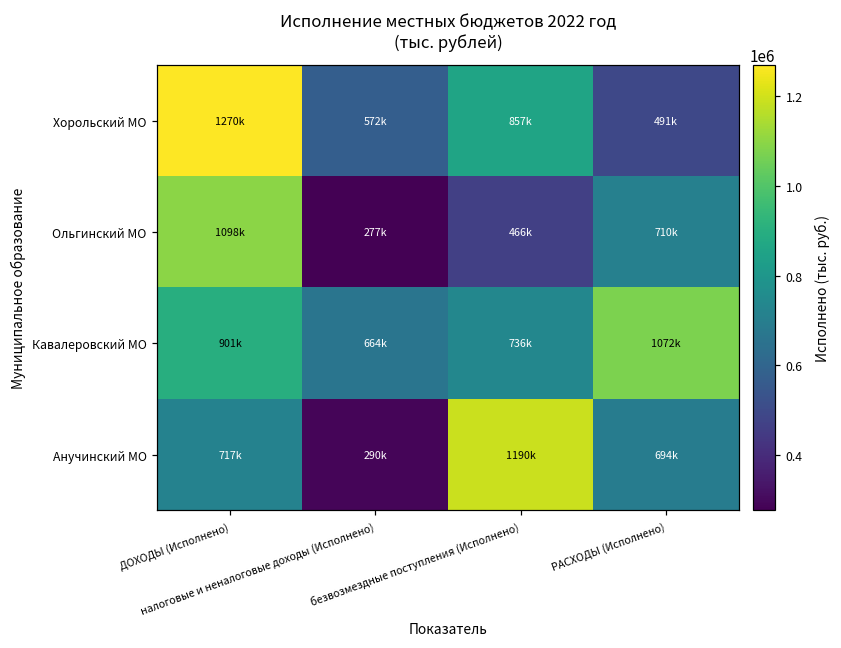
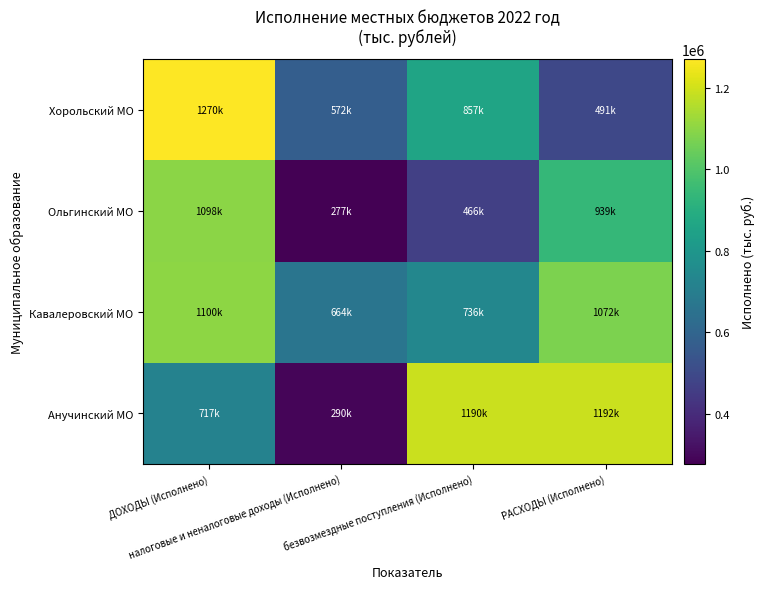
  {
    "Хорольский МО": {
      "ДОХОДЫ (Исполнено)": "1270k",
      "налоговые и неналоговые доходы (Исполнено)": "572k",
      "безвозмездные поступления (Исполнено)": "857k",
      "РАСХОДЫ (Исполнено)": "491k"
    },
    "Ольгинский МО": {
      "ДОХОДЫ (Исполнено)": "1098k",
      "налоговые и неналоговые доходы (Исполнено)": "277k",
      "безвозмездные поступления (Исполнено)": "466k",
-     "РАСХОДЫ (Исполнено)": "710k"
+     "РАСХОДЫ (Исполнено)": "939k"
    },
    "Кавалеровский МО": {
-     "ДОХОДЫ (Исполнено)": "901k",
+     "ДОХОДЫ (Исполнено)": "1100k",
      "налоговые и неналоговые доходы (Исполнено)": "664k",
      "безвозмездные поступления (Исполнено)": "736k",
      "РАСХОДЫ (Исполнено)": "1072k"
    },
    "Анучинский МО": {
      "ДОХОДЫ (Исполнено)": "717k",
      "налоговые и неналоговые доходы (Исполнено)": "290k",
      "безвозмездные поступления (Исполнено)": "1190k",
-     "РАСХОДЫ (Исполнено)": "694k"
+     "РАСХОДЫ (Исполнено)": "1192k"
    }
  }
